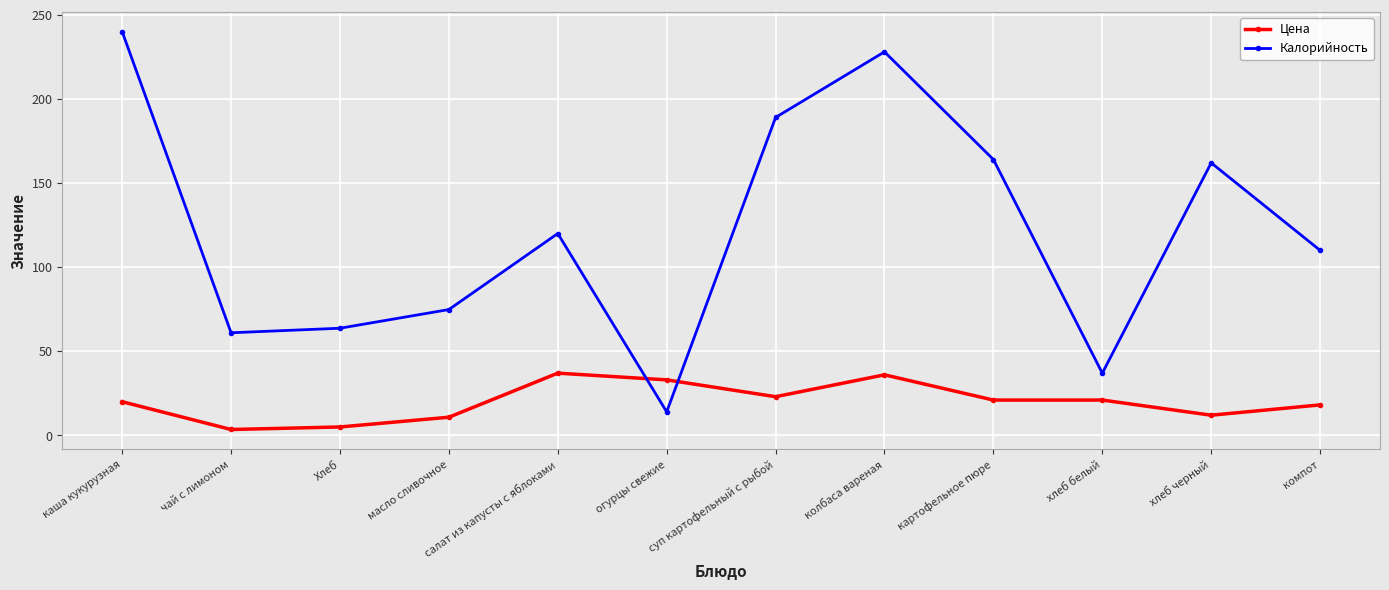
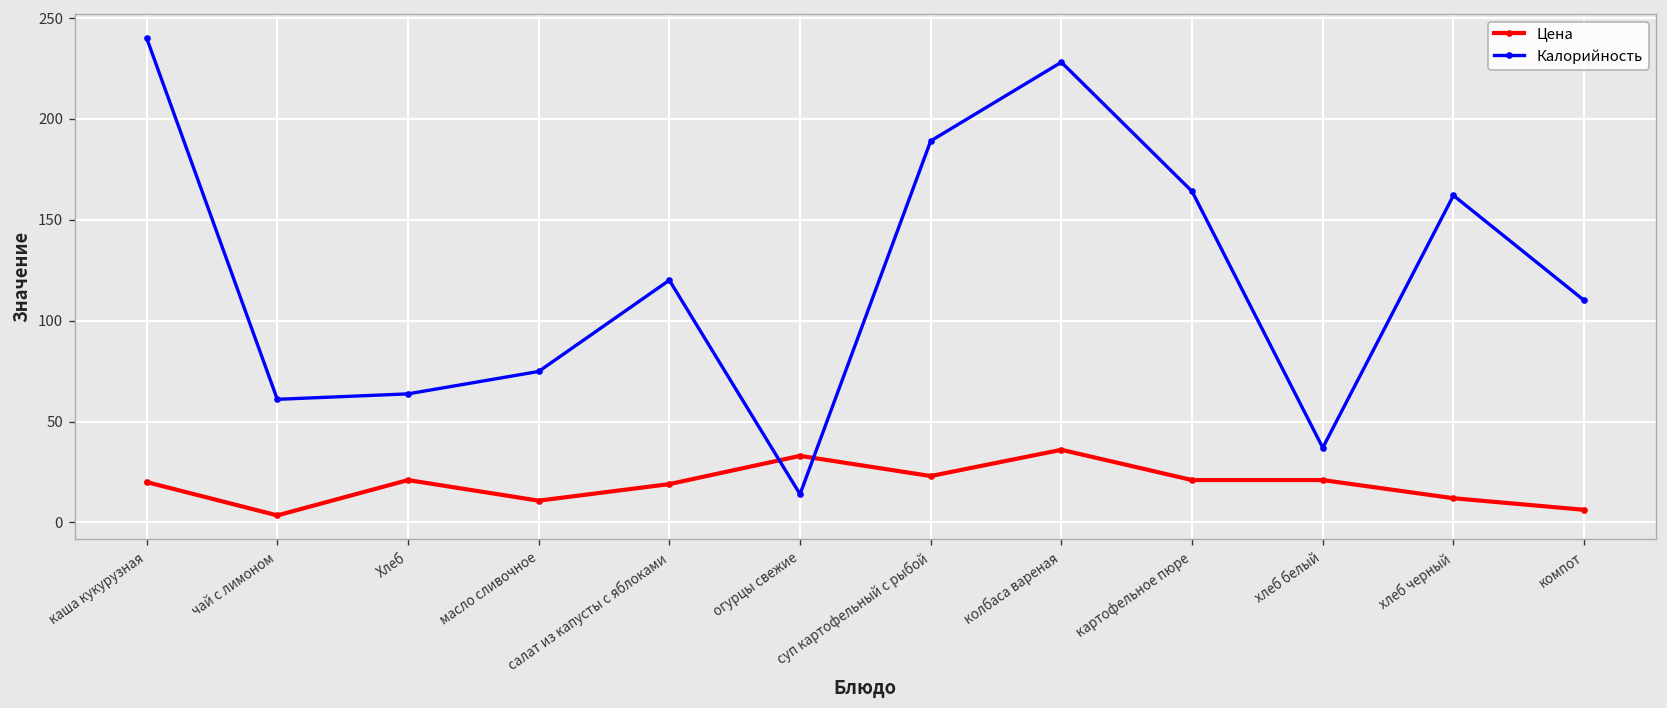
  {
    "Цена": {
      "каша кукурузная": 20,
      "чай с лимоном": 4,
-     "Хлеб": 5,
+     "Хлеб": 21,
      "масло сливочное": 11,
-     "салат из капусты с яблоками": 37,
+     "салат из капусты с яблоками": 19,
      "огурцы свежие": 33,
      "суп картофельный с рыбой": 23,
      "колбаса вареная": 36,
      "картофельное пюре": 21,
      "хлеб белый": 21,
      "хлеб черный": 12,
-     "компот": 18
+     "компот": 6
    },
    "Калорийность": {
      "каша кукурузная": 240,
      "чай с лимоном": 61,
      "Хлеб": 64,
      "масло сливочное": 75,
      "салат из капусты с яблоками": 120,
      "огурцы свежие": 14,
      "суп картофельный с рыбой": 189,
      "колбаса вареная": 228,
      "картофельное пюре": 164,
      "хлеб белый": 37,
      "хлеб черный": 162,
      "компот": 110
    }
  }
